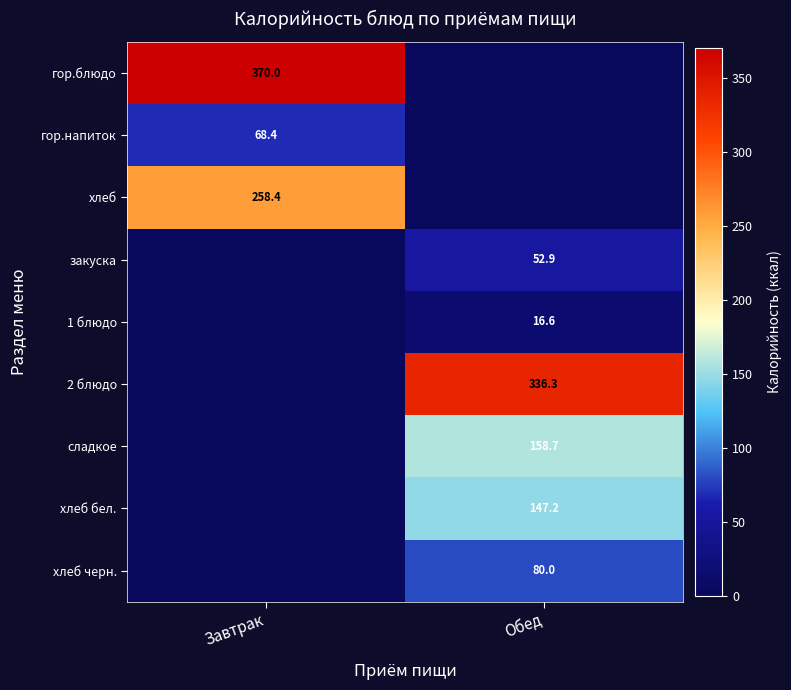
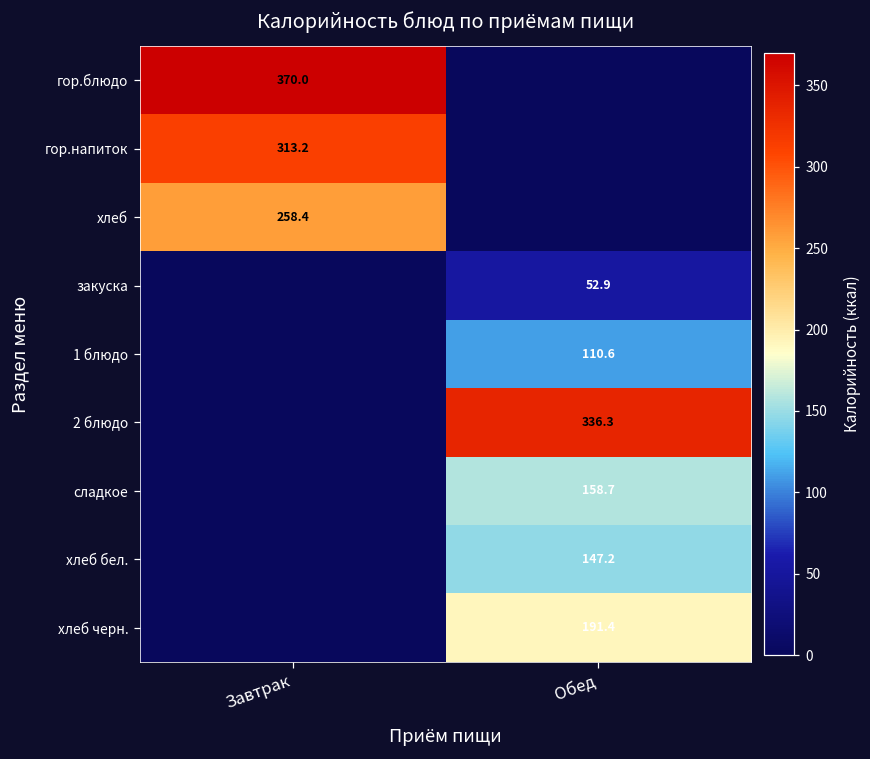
  {
    "гор.блюдо": {
      "Завтрак": 370.0
    },
    "гор.напиток": {
-     "Завтрак": 68.4
+     "Завтрак": 313.2
    },
    "хлеб": {
      "Завтрак": 258.4
    },
    "закуска": {
      "Обед": 52.9
    },
    "1 блюдо": {
-     "Обед": 16.6
+     "Обед": 110.6
    },
    "2 блюдо": {
      "Обед": 336.3
    },
    "сладкое": {
      "Обед": 158.7
    },
    "хлеб бел.": {
      "Обед": 147.2
    },
    "хлеб черн.": {
-     "Обед": 80.0
+     "Обед": 191.4
    }
  }
